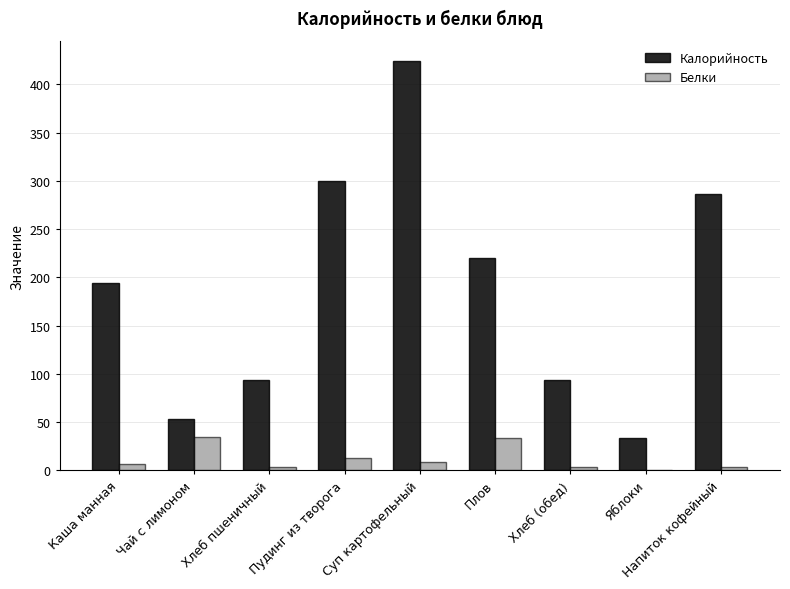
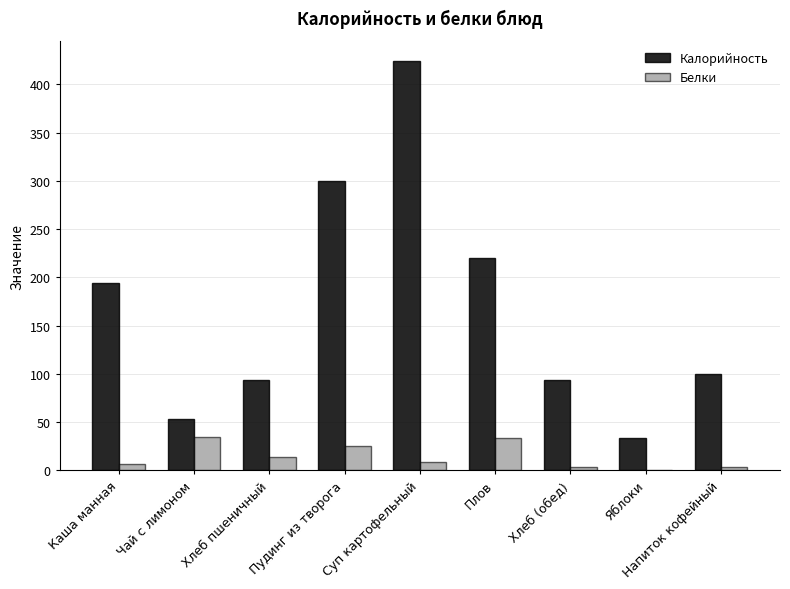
  {
    "Калорийность": {
      "Каша манная": 190,
      "Чай с лимоном": 50,
      "Хлеб пшеничный": 90,
      "Пудинг из творога": 300,
      "Суп картофельный": 420,
      "Плов": 220,
      "Хлеб (обед)": 90,
      "Яблоки": 30,
-     "Напиток кофейный": 290
+     "Напиток кофейный": 100
    },
    "Белки": {
      "Каша манная": 10,
      "Чай с лимоном": 30,
-     "Хлеб пшеничный": 0,
-     "Пудинг из творога": 10,
+     "Хлеб пшеничный": 10,
+     "Пудинг из творога": 30,
      "Суп картофельный": 10,
      "Плов": 30,
      "Хлеб (обед)": 0,
      "Напиток кофейный": 0
    }
  }
